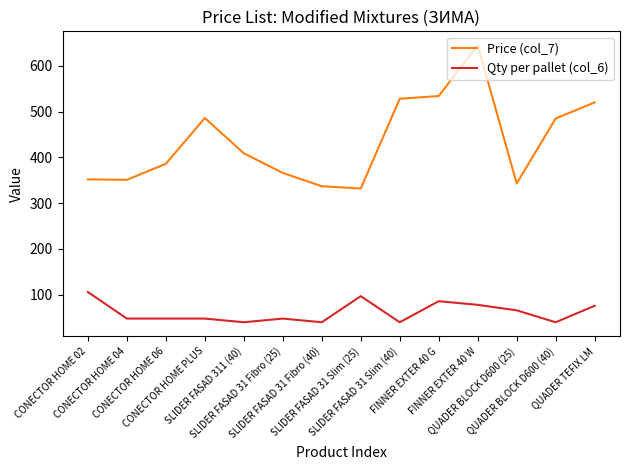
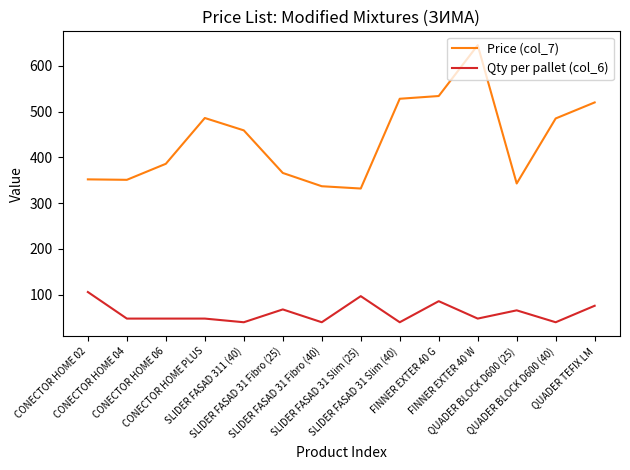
  {
    "Price (col_7)": {
      "CONECTOR HOME 02": 350,
      "CONECTOR HOME 04": 350,
      "CONECTOR HOME 06": 390,
      "CONECTOR HOME PLUS": 490,
-     "SLIDER FASAD 311 (40)": 410,
+     "SLIDER FASAD 311 (40)": 460,
      "SLIDER FASAD 31 Fibro (25)": 370,
      "SLIDER FASAD 31 Fibro (40)": 340,
      "SLIDER FASAD 31 Slim (25)": 330,
      "SLIDER FASAD 31 Slim (40)": 530,
      "FINNER EXTER 40 G": 530,
      "QUADER BLOCK D600 (25)": 340,
      "QUADER BLOCK D600 (40)": 490,
      "QUADER TEFIX LM": 520
    },
    "Qty per pallet (col_6)": {
      "CONECTOR HOME 02": 110,
      "CONECTOR HOME 04": 50,
      "CONECTOR HOME 06": 50,
      "CONECTOR HOME PLUS": 50,
      "SLIDER FASAD 311 (40)": 40,
-     "SLIDER FASAD 31 Fibro (25)": 50,
+     "SLIDER FASAD 31 Fibro (25)": 70,
      "SLIDER FASAD 31 Fibro (40)": 40,
      "SLIDER FASAD 31 Slim (25)": 100,
      "SLIDER FASAD 31 Slim (40)": 40,
      "FINNER EXTER 40 G": 90,
-     "FINNER EXTER 40 W": 80,
+     "FINNER EXTER 40 W": 50,
      "QUADER BLOCK D600 (25)": 70,
      "QUADER BLOCK D600 (40)": 40,
      "QUADER TEFIX LM": 80
    }
  }
